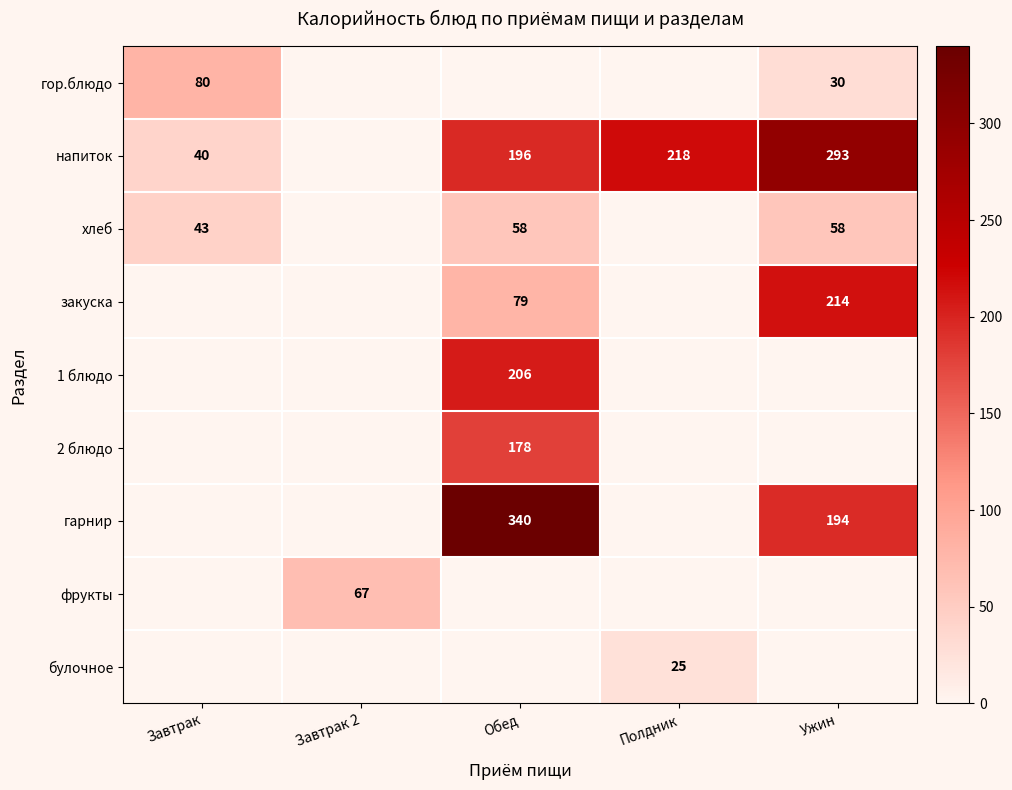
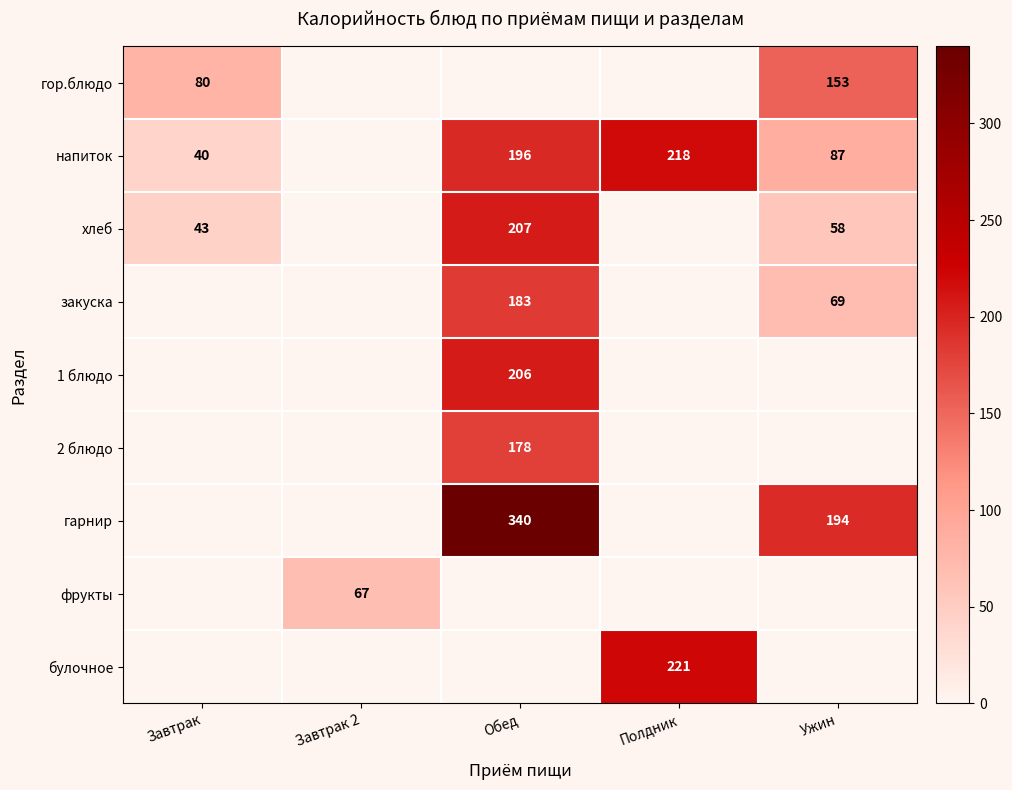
  {
    "гор.блюдо": {
      "Завтрак": 80,
-     "Ужин": 30
+     "Ужин": 153
    },
    "напиток": {
      "Завтрак": 40,
      "Обед": 196,
      "Полдник": 218,
-     "Ужин": 293
+     "Ужин": 87
    },
    "хлеб": {
      "Завтрак": 43,
-     "Обед": 58,
+     "Обед": 207,
      "Ужин": 58
    },
    "закуска": {
-     "Обед": 79,
-     "Ужин": 214
+     "Обед": 183,
+     "Ужин": 69
    },
    "1 блюдо": {
      "Обед": 206
    },
    "2 блюдо": {
      "Обед": 178
    },
    "гарнир": {
      "Обед": 340,
      "Ужин": 194
    },
    "фрукты": {
      "Завтрак 2": 67
    },
    "булочное": {
-     "Полдник": 25
+     "Полдник": 221
    }
  }
